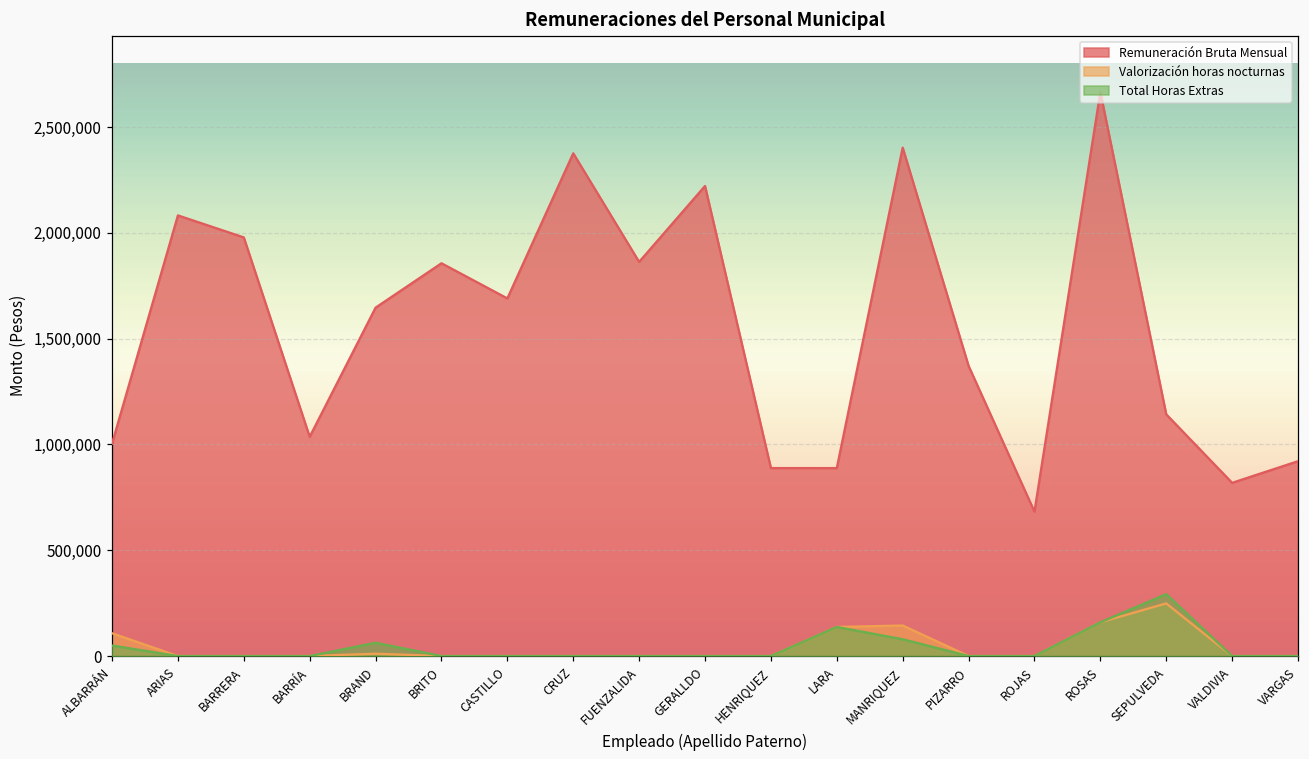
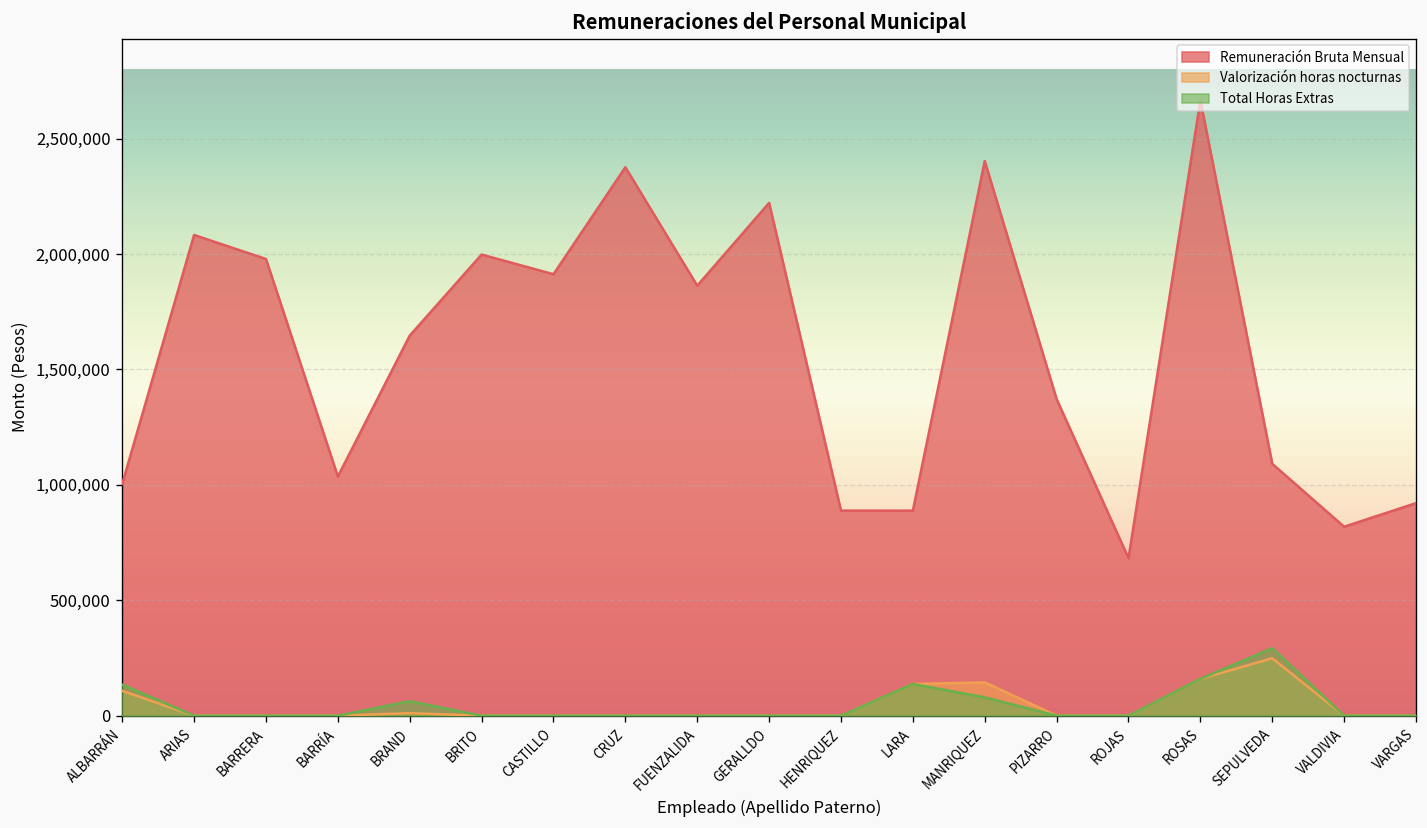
  {
    "Remuneración Bruta Mensual": {
      "ALBARRÁN": "1,000,000",
      "ARIAS": "2,080,000",
      "BARRERA": "1,980,000",
      "BARRÍA": "1,040,000",
      "BRAND": "1,650,000",
-     "BRITO": "1,860,000",
-     "CASTILLO": "1,690,000",
+     "BRITO": "2,000,000",
+     "CASTILLO": "1,910,000",
      "CRUZ": "2,380,000",
      "FUENZALIDA": "1,860,000",
      "GERALLDO": "2,220,000",
      "HENRIQUEZ": "890,000",
      "LARA": "890,000",
      "MANRIQUEZ": "2,400,000",
      "PIZARRO": "1,370,000",
      "ROJAS": "680,000",
-     "SEPULVEDA": "1,140,000",
+     "SEPULVEDA": "1,090,000",
      "VALDIVIA": "820,000",
      "VARGAS": "920,000"
    },
    "Valorización horas nocturnas": {
      "ALBARRÁN": "110,000",
      "BRAND": "10,000",
      "MANRIQUEZ": "140,000",
      "SEPULVEDA": "250,000"
    },
    "Total Horas Extras": {
-     "ALBARRÁN": "50,000",
+     "ALBARRÁN": "130,000",
      "BRAND": "60,000",
      "MANRIQUEZ": "80,000",
      "SEPULVEDA": "290,000"
    }
  }
